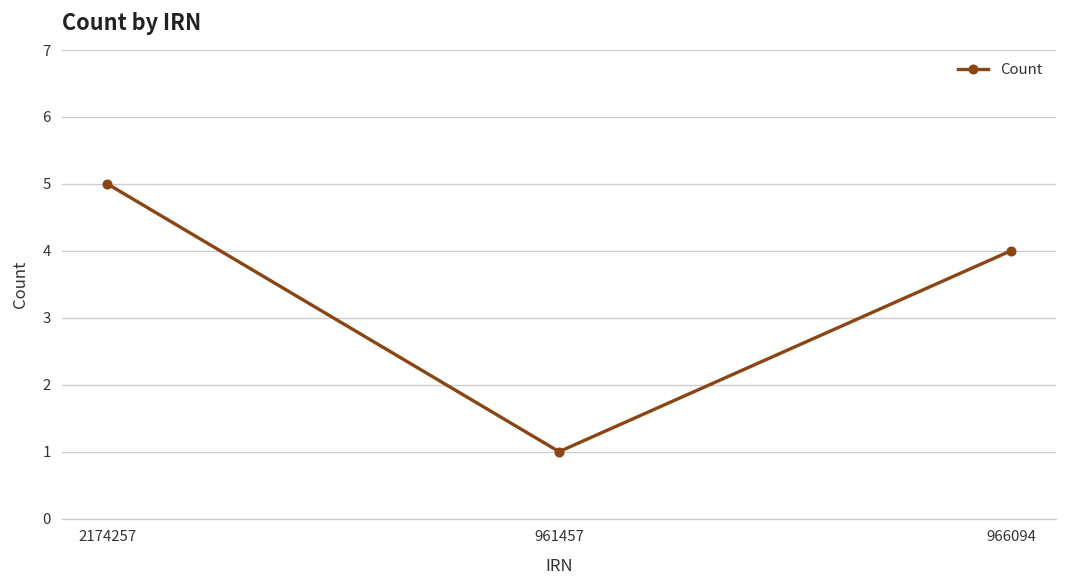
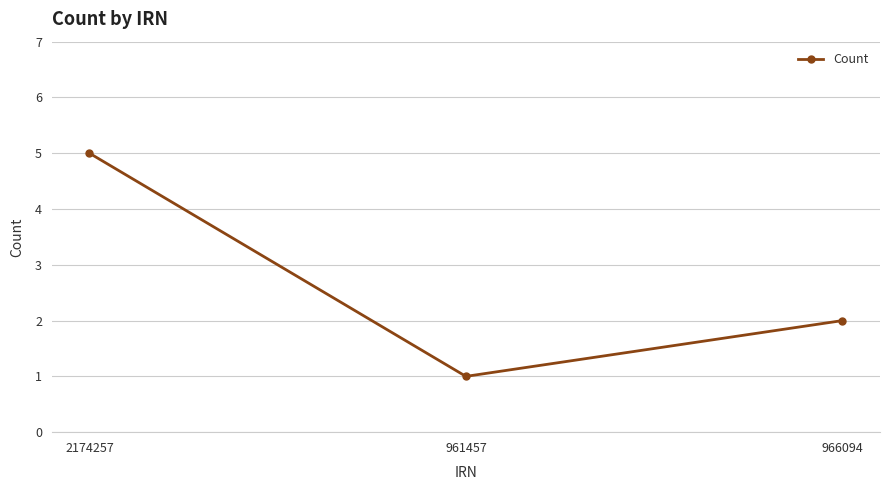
  {
    "2174257": 5,
    "961457": 1,
-   "966094": 4
+   "966094": 2
  }
